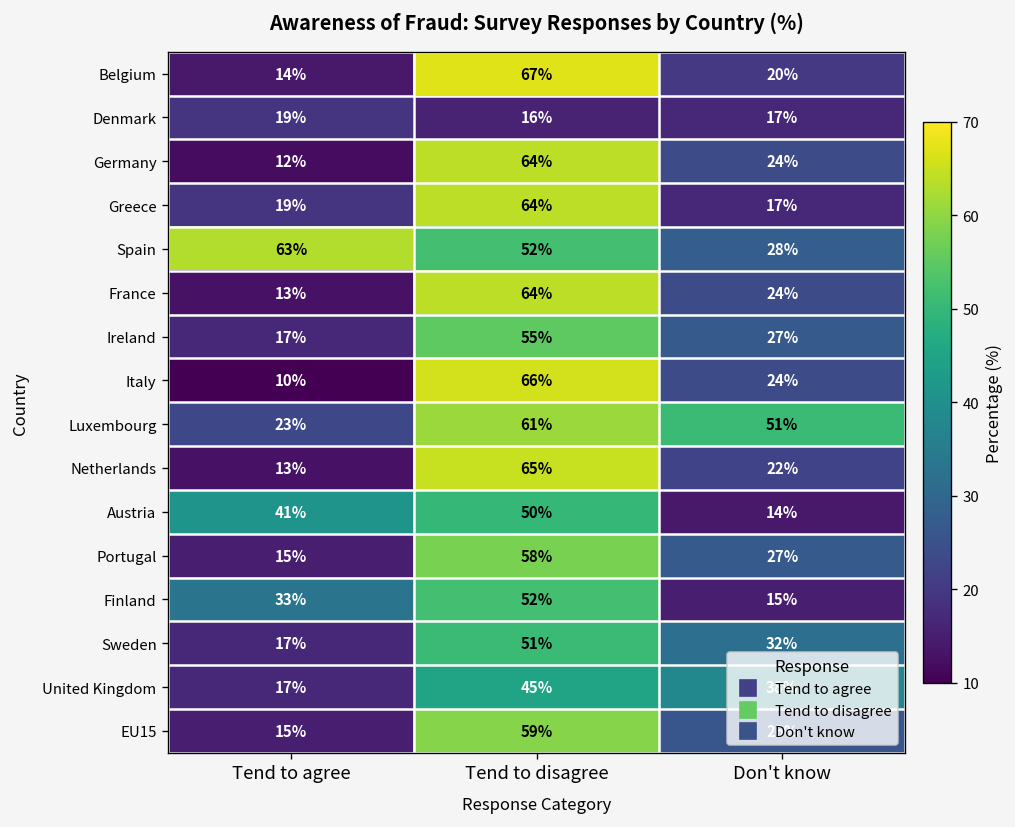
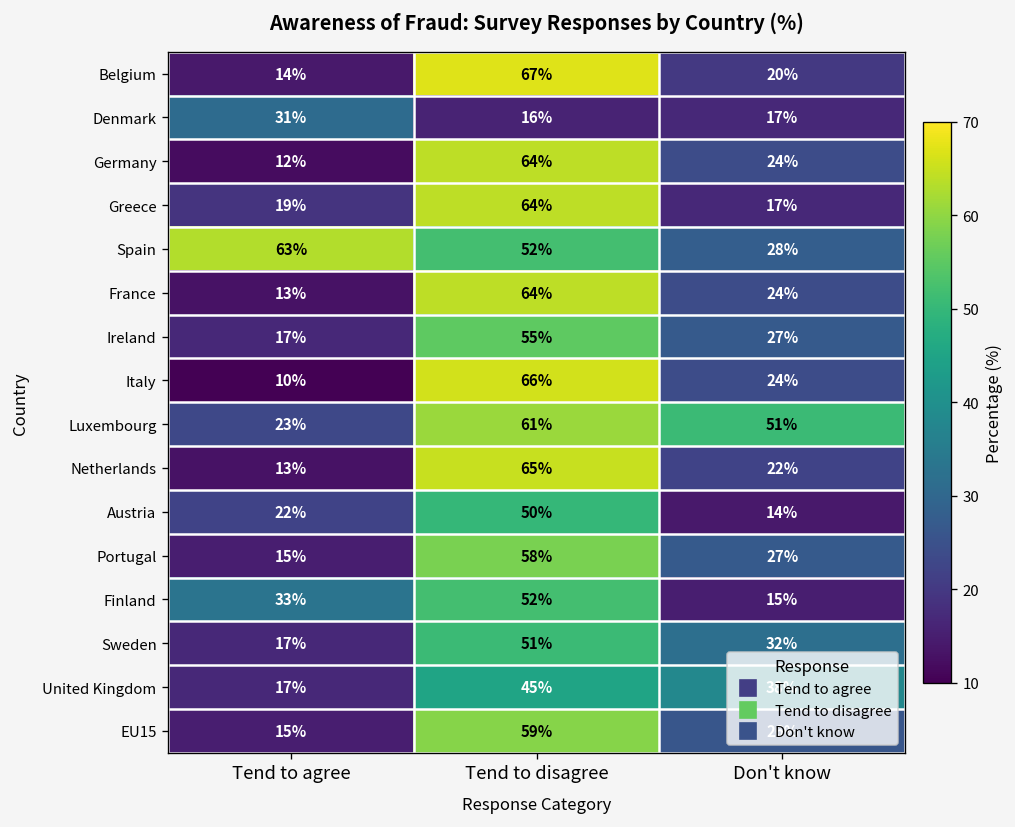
  {
    "Belgium": {
      "Tend to agree": "14%",
      "Tend to disagree": "67%",
      "Don't know": "20%"
    },
    "Denmark": {
-     "Tend to agree": "19%",
+     "Tend to agree": "31%",
      "Tend to disagree": "16%",
      "Don't know": "17%"
    },
    "Germany": {
      "Tend to agree": "12%",
      "Tend to disagree": "64%",
      "Don't know": "24%"
    },
    "Greece": {
      "Tend to agree": "19%",
      "Tend to disagree": "64%",
      "Don't know": "17%"
    },
    "Spain": {
      "Tend to agree": "63%",
      "Tend to disagree": "52%",
      "Don't know": "28%"
    },
    "France": {
      "Tend to agree": "13%",
      "Tend to disagree": "64%",
      "Don't know": "24%"
    },
    "Ireland": {
      "Tend to agree": "17%",
      "Tend to disagree": "55%",
      "Don't know": "27%"
    },
    "Italy": {
      "Tend to agree": "10%",
      "Tend to disagree": "66%",
      "Don't know": "24%"
    },
    "Luxembourg": {
      "Tend to agree": "23%",
      "Tend to disagree": "61%",
      "Don't know": "51%"
    },
    "Netherlands": {
      "Tend to agree": "13%",
      "Tend to disagree": "65%",
      "Don't know": "22%"
    },
    "Austria": {
-     "Tend to agree": "41%",
+     "Tend to agree": "22%",
      "Tend to disagree": "50%",
      "Don't know": "14%"
    },
    "Portugal": {
      "Tend to agree": "15%",
      "Tend to disagree": "58%",
      "Don't know": "27%"
    },
    "Finland": {
      "Tend to agree": "33%",
      "Tend to disagree": "52%",
      "Don't know": "15%"
    },
    "Sweden": {
      "Tend to agree": "17%",
      "Tend to disagree": "51%"
    },
    "United Kingdom": {
      "Tend to agree": "17%",
      "Tend to disagree": "45%"
    },
    "EU15": {
      "Tend to agree": "15%",
      "Tend to disagree": "59%"
    }
  }
